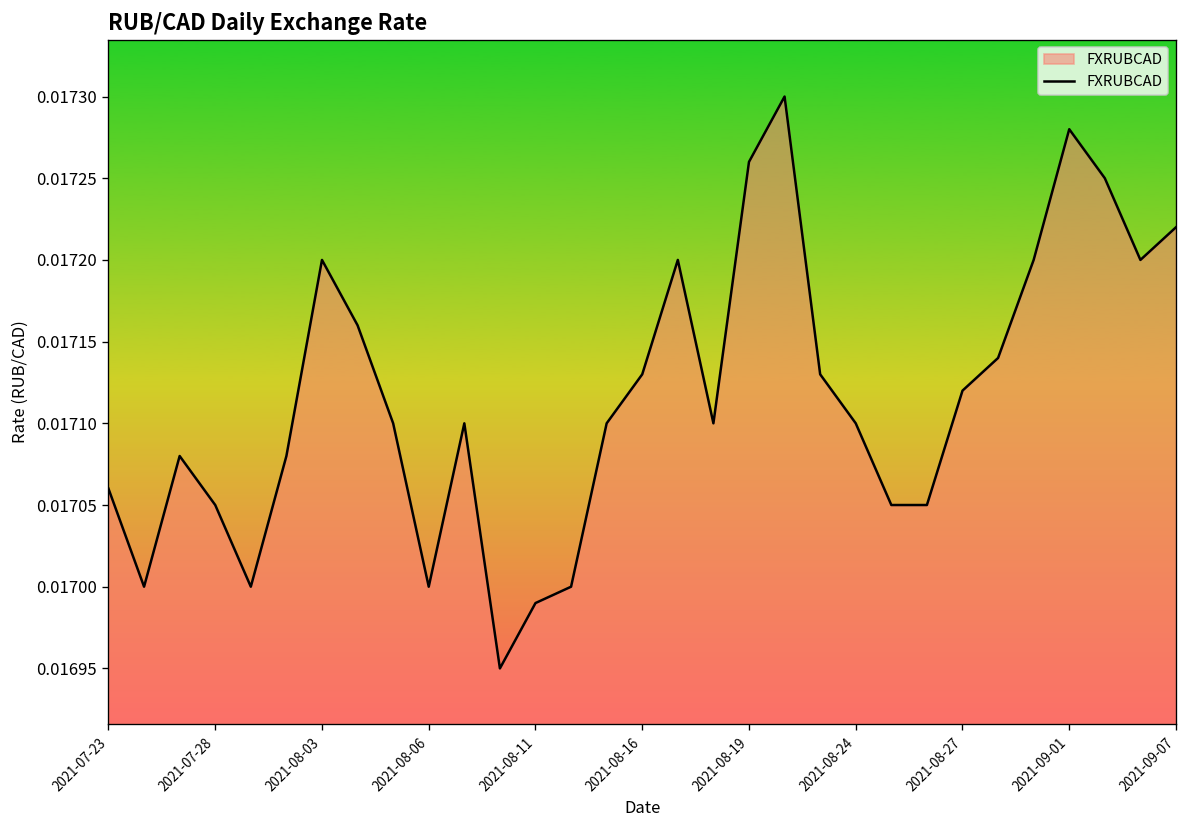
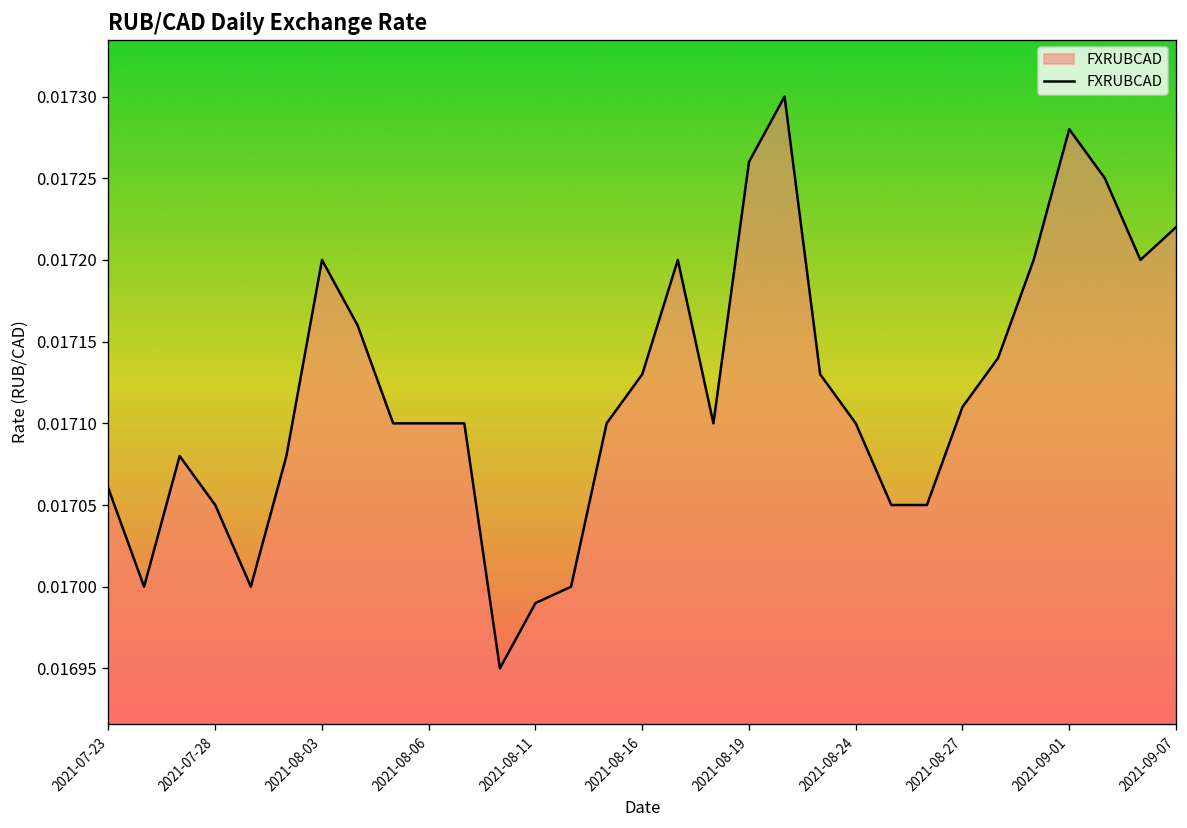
  {
    "2021-07-23": 0.01706,
    "2021-07-28": 0.01705,
    "2021-08-03": 0.01720,
-   "2021-08-06": 0.0170,
+   "2021-08-06": 0.0171,
    "2021-08-11": 0.01699,
    "2021-08-16": 0.01713,
    "2021-08-19": 0.01726,
    "2021-08-24": 0.01710,
-   "2021-08-27": 0.01712,
+   "2021-08-27": 0.01711,
    "2021-09-01": 0.01728,
    "2021-09-07": 0.01722
  }
